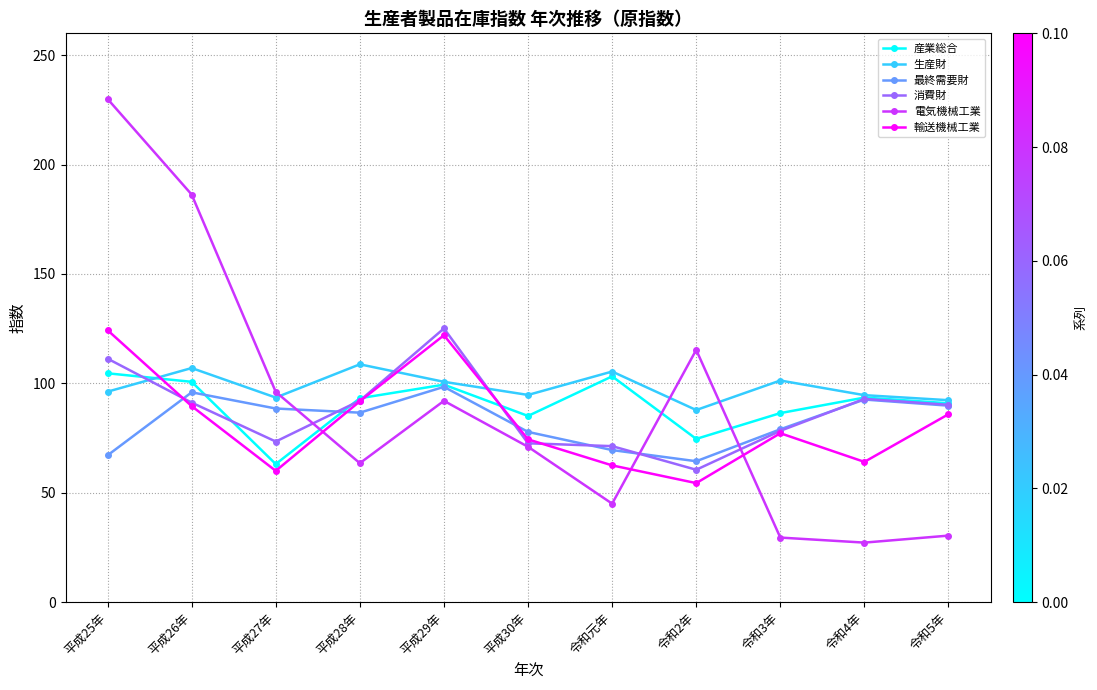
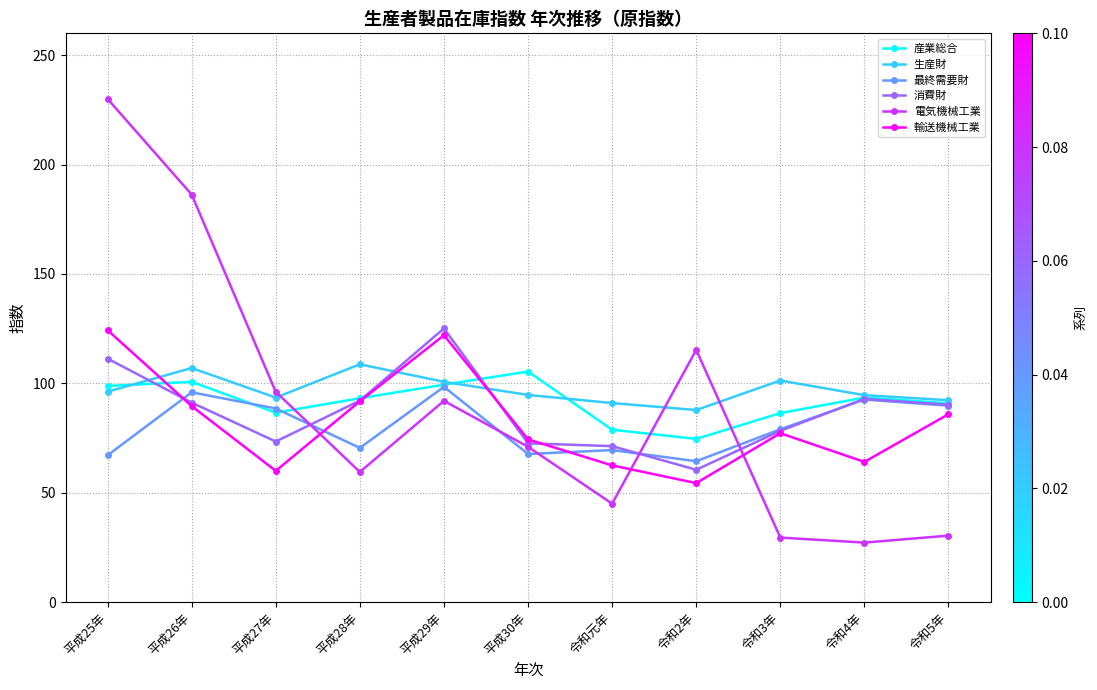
  {
    "産業総合": {
-     "平成25年": 105,
+     "平成25年": 99,
      "平成26年": 101,
-     "平成27年": 63,
-     "平成30年": 85,
-     "令和元年": 103,
+     "平成27年": 87,
+     "平成30年": 105,
+     "令和元年": 79,
      "令和2年": 75,
      "令和3年": 86
    },
    "生産財": {
      "平成25年": 96,
      "平成26年": 107,
      "平成27年": 94,
      "平成28年": 109,
      "平成29年": 101,
      "平成30年": 95,
-     "令和元年": 105,
+     "令和元年": 91,
      "令和2年": 88,
      "令和3年": 101,
      "令和5年": 92
    },
    "最終需要財": {
      "平成25年": 67,
      "平成26年": 96,
      "平成27年": 89,
-     "平成28年": 87,
-     "平成30年": 78,
+     "平成28年": 71,
+     "平成30年": 68,
      "令和元年": 70,
      "令和2年": 64
    },
    "消費財": {
      "平成25年": 111,
      "平成26年": 91,
      "平成27年": 73,
      "平成29年": 125,
      "平成30年": 73,
      "令和元年": 71,
      "令和2年": 61
    },
    "電気機械工業": {
      "平成25年": 230,
      "平成26年": 186,
      "平成27年": 96,
-     "平成28年": 64,
+     "平成28年": 60,
      "平成29年": 92,
      "平成30年": 71,
      "令和元年": 45,
      "令和2年": 115,
      "令和3年": 30,
      "令和4年": 27,
      "令和5年": 30
    },
    "輸送機械工業": {
      "平成25年": 124,
      "平成26年": 90,
      "平成27年": 60,
      "平成29年": 122,
      "平成30年": 74,
      "令和元年": 63,
      "令和2年": 54,
      "令和4年": 64,
      "令和5年": 86
    }
  }
